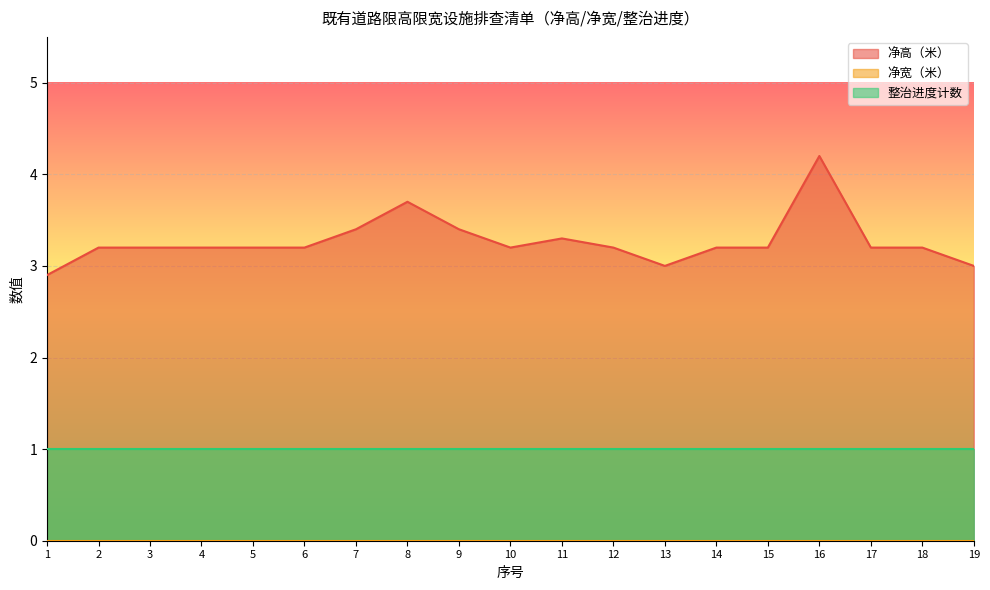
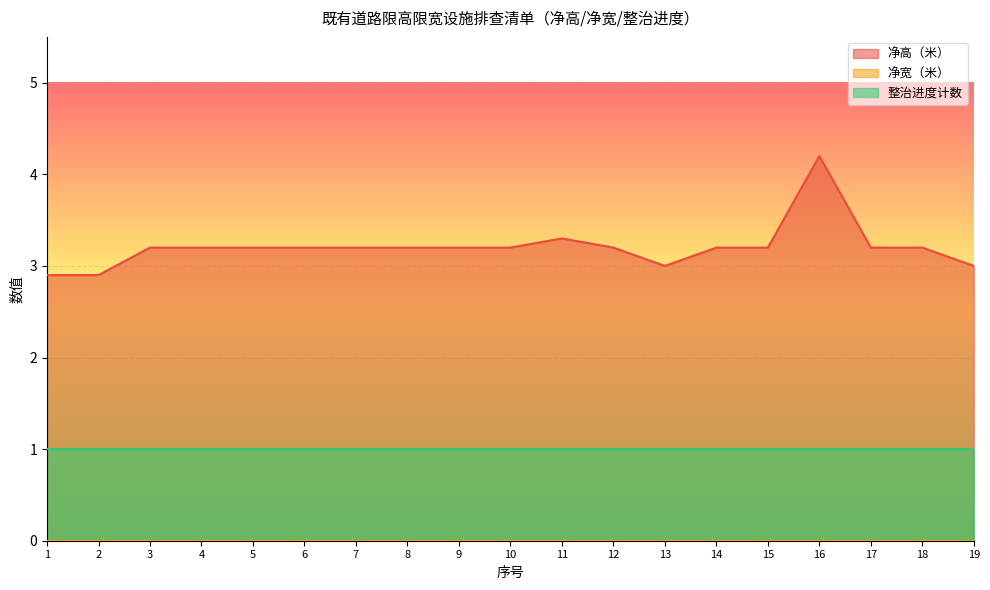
  {
    "净高（米）": {
      "1": 2.9,
-     "2": 3.2,
+     "2": 2.9,
      "3": 3.2,
      "4": 3.2,
      "5": 3.2,
      "6": 3.2,
-     "7": 3.4,
-     "8": 3.7,
-     "9": 3.4,
+     "7": 3.2,
+     "8": 3.2,
+     "9": 3.2,
      "10": 3.2,
      "11": 3.3,
      "12": 3.2,
      "13": 3.0,
      "14": 3.2,
      "15": 3.2,
      "16": 4.2,
      "17": 3.2,
      "18": 3.2,
      "19": 3.0
    },
    "净宽（米）": {
      "1": 0.0,
      "2": 0.0,
      "3": 0.0,
      "4": 0.0,
      "5": 0.0,
      "6": 0.0,
      "7": 0.0,
      "8": 0.0,
      "9": 0.0,
      "10": 0.0,
      "11": 0.0,
      "12": 0.0,
      "13": 0.0,
      "14": 0.0,
      "15": 0.0,
      "16": 0.0,
      "17": 0.0,
      "18": 0.0,
      "19": 0.0
    },
    "整治进度计数": {
      "1": 1.0,
      "2": 1.0,
      "3": 1.0,
      "4": 1.0,
      "5": 1.0,
      "6": 1.0,
      "7": 1.0,
      "8": 1.0,
      "9": 1.0,
      "10": 1.0,
      "11": 1.0,
      "12": 1.0,
      "13": 1.0,
      "14": 1.0,
      "15": 1.0,
      "16": 1.0,
      "17": 1.0,
      "18": 1.0,
      "19": 1.0
    }
  }
